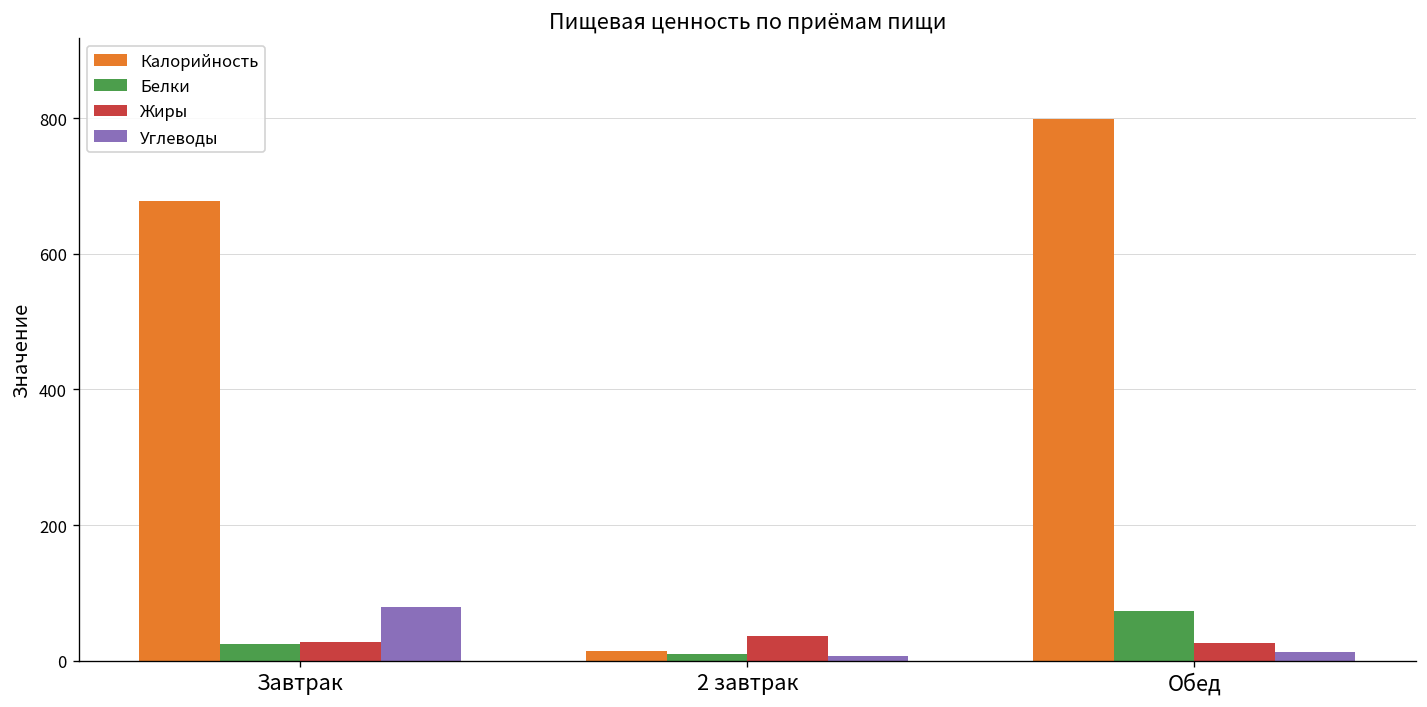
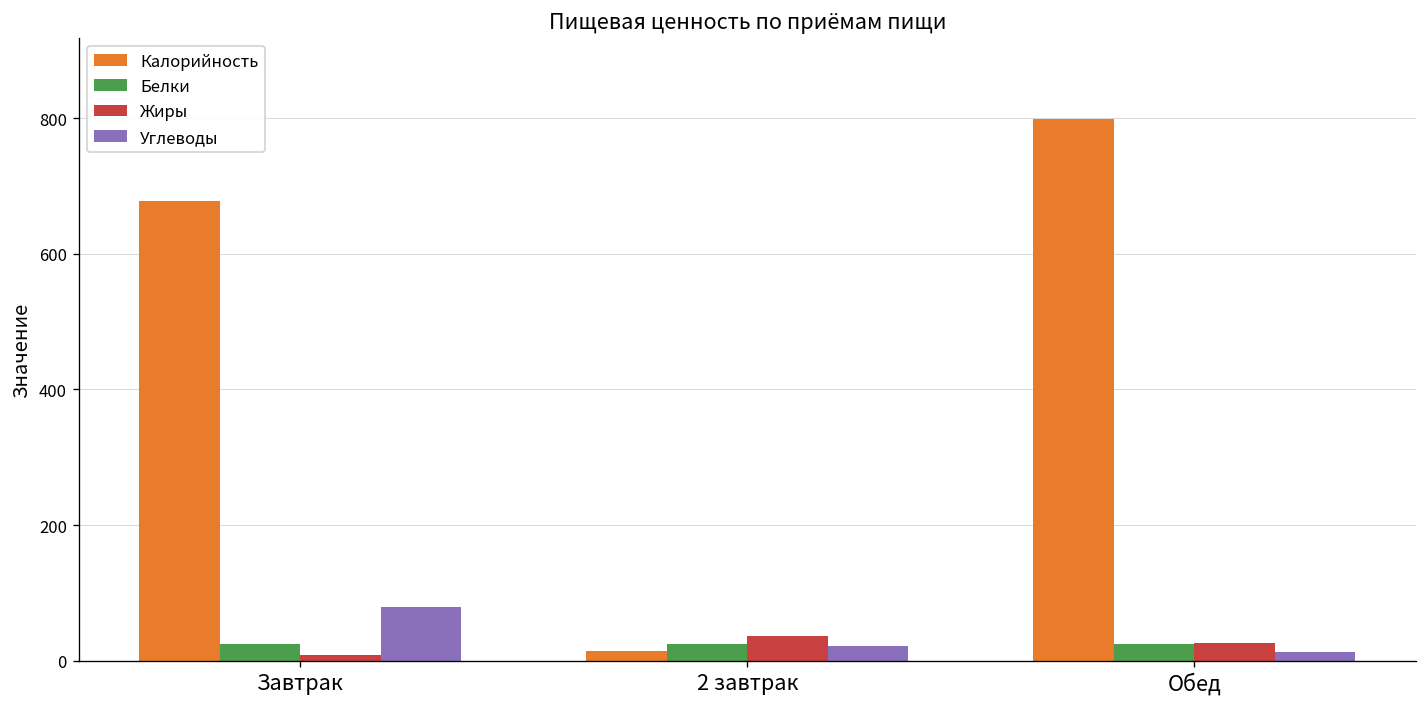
  {
    "Калорийность": {
      "Завтрак": 680,
      "2 завтрак": 10,
      "Обед": 800
    },
    "Белки": {
      "Завтрак": 30,
-     "2 завтрак": 10,
-     "Обед": 70
+     "2 завтрак": 30,
+     "Обед": 30
    },
    "Жиры": {
-     "Завтрак": 30,
+     "Завтрак": 10,
      "2 завтрак": 40,
      "Обед": 30
    },
    "Углеводы": {
      "Завтрак": 80,
-     "2 завтрак": 10,
+     "2 завтрак": 20,
      "Обед": 10
    }
  }
